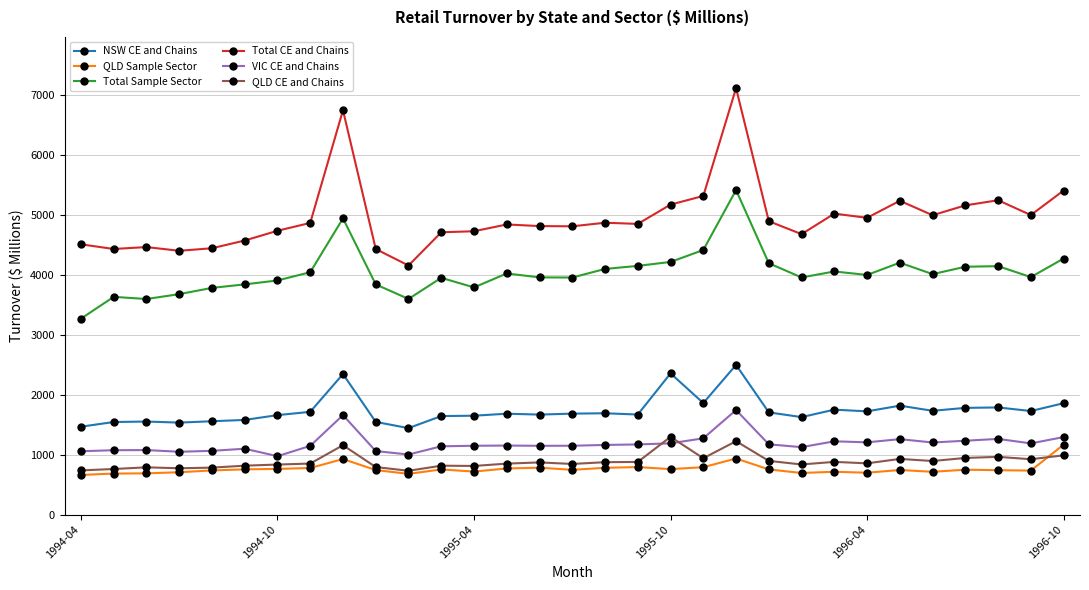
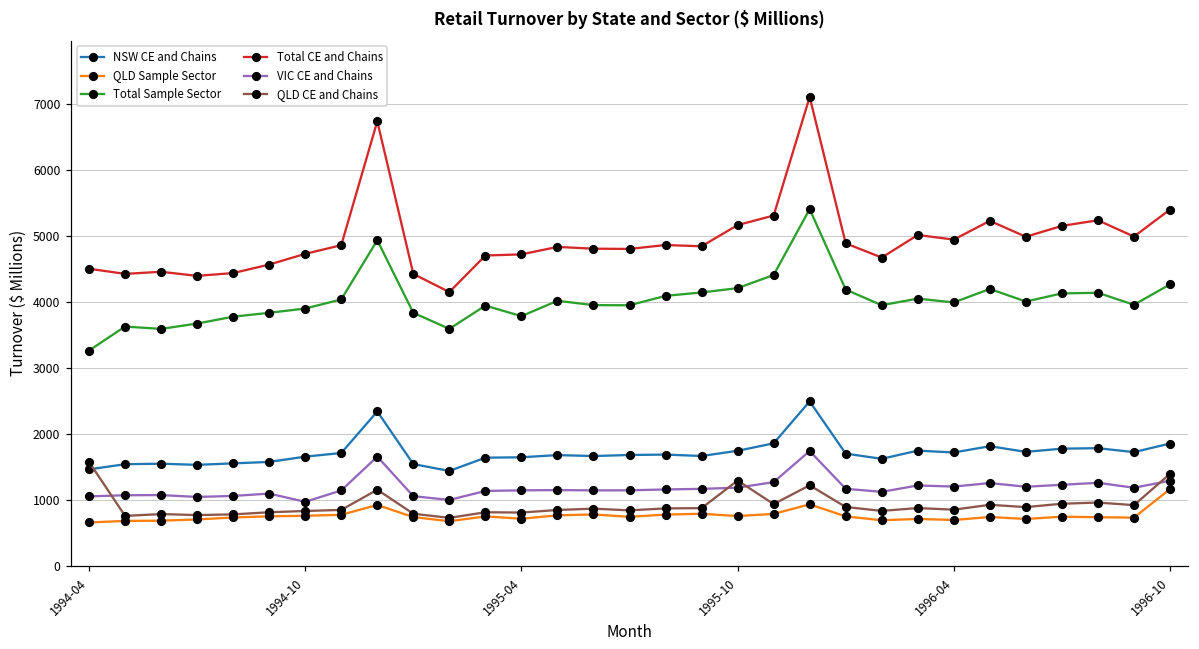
  {
    "NSW CE and Chains": {
      "1994-04": 1500,
      "1994-10": 1700,
      "1995-04": 1600,
-     "1995-10": 2400,
+     "1995-10": 1700,
      "1996-04": 1700,
      "1996-10": 1900
    },
    "QLD Sample Sector": {
      "1994-04": 700,
      "1994-10": 800,
      "1995-04": 700,
      "1995-10": 800,
      "1996-04": 700,
      "1996-10": 1200
    },
    "Total Sample Sector": {
      "1994-04": 3300,
      "1994-10": 3900,
      "1995-04": 3800,
      "1995-10": 4200,
      "1996-04": 4000,
      "1996-10": 4300
    },
    "Total CE and Chains": {
      "1994-04": 4500,
      "1994-10": 4700,
      "1995-04": 4700,
      "1995-10": 5200,
      "1996-04": 4900,
      "1996-10": 5400
    },
    "VIC CE and Chains": {
      "1994-04": 1100,
      "1994-10": 1000,
      "1995-04": 1100,
      "1995-10": 1200,
      "1996-04": 1200,
      "1996-10": 1300
    },
    "QLD CE and Chains": {
-     "1994-04": 700,
+     "1994-04": 1600,
      "1994-10": 800,
      "1995-04": 800,
      "1995-10": 1300,
      "1996-04": 900,
-     "1996-10": 1000
+     "1996-10": 1400
    }
  }
